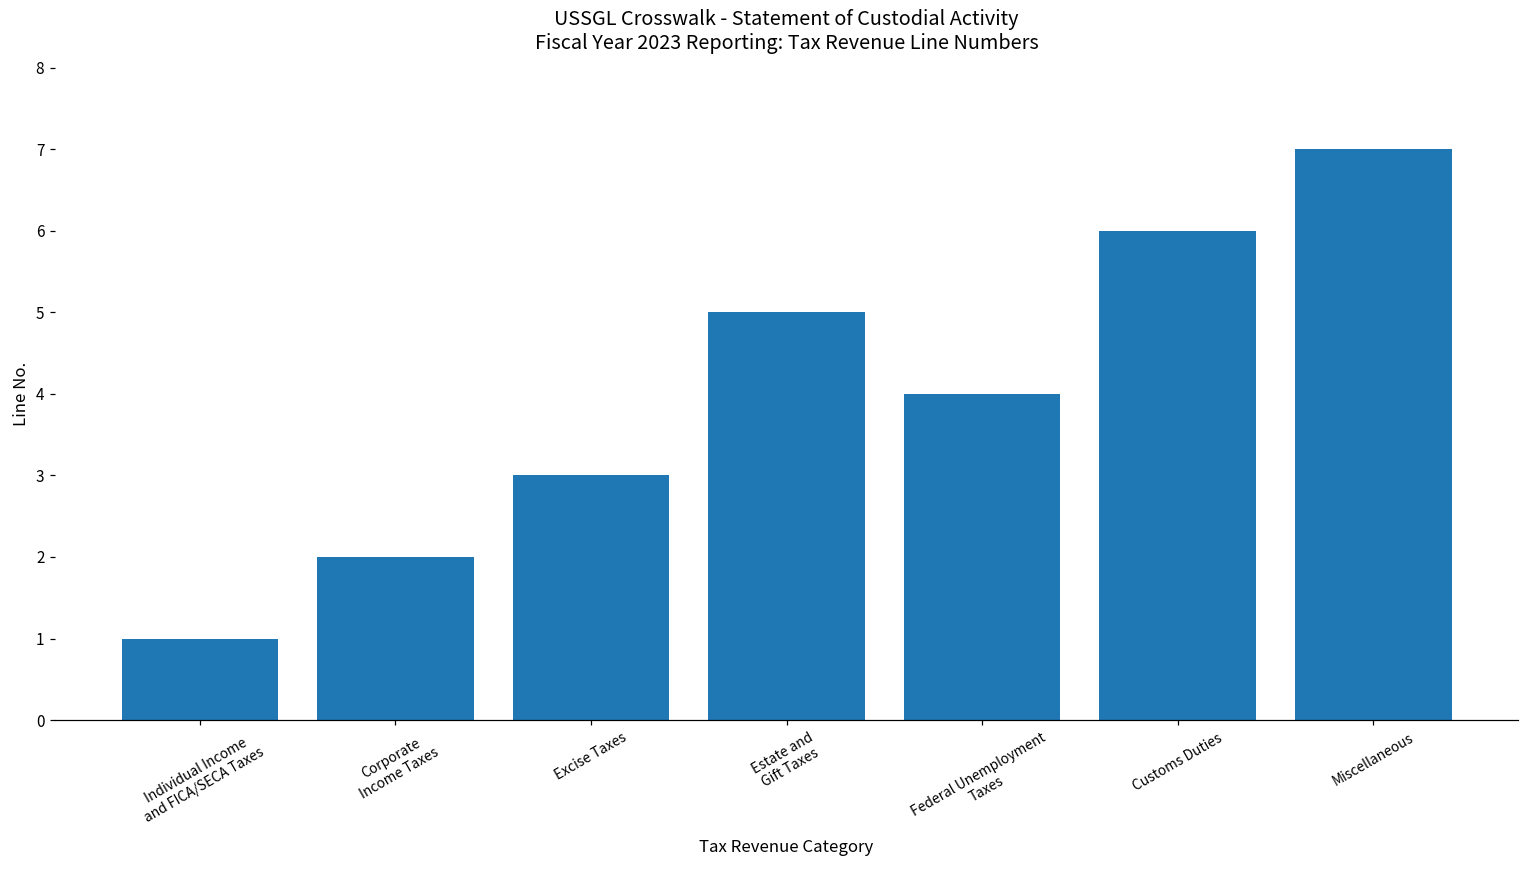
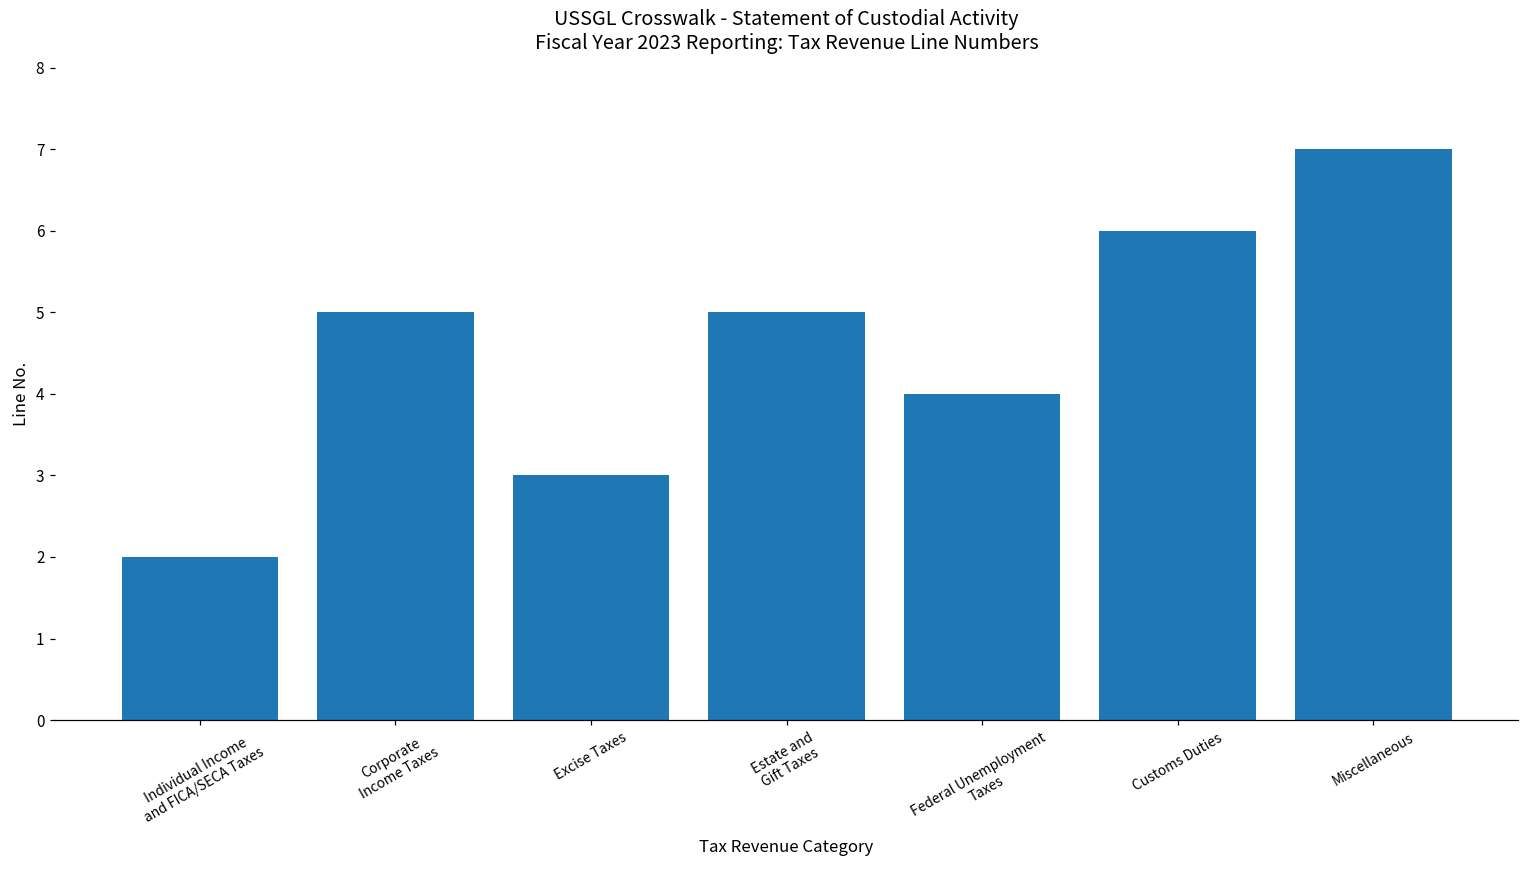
  {
-   "Individual Income and FICA/SECA Taxes": 1,
-   "Corporate Income Taxes": 2,
+   "Individual Income and FICA/SECA Taxes": 2,
+   "Corporate Income Taxes": 5,
    "Excise Taxes": 3,
    "Estate and Gift Taxes": 5,
    "Federal Unemployment Taxes": 4,
    "Customs Duties": 6,
    "Miscellaneous": 7
  }
